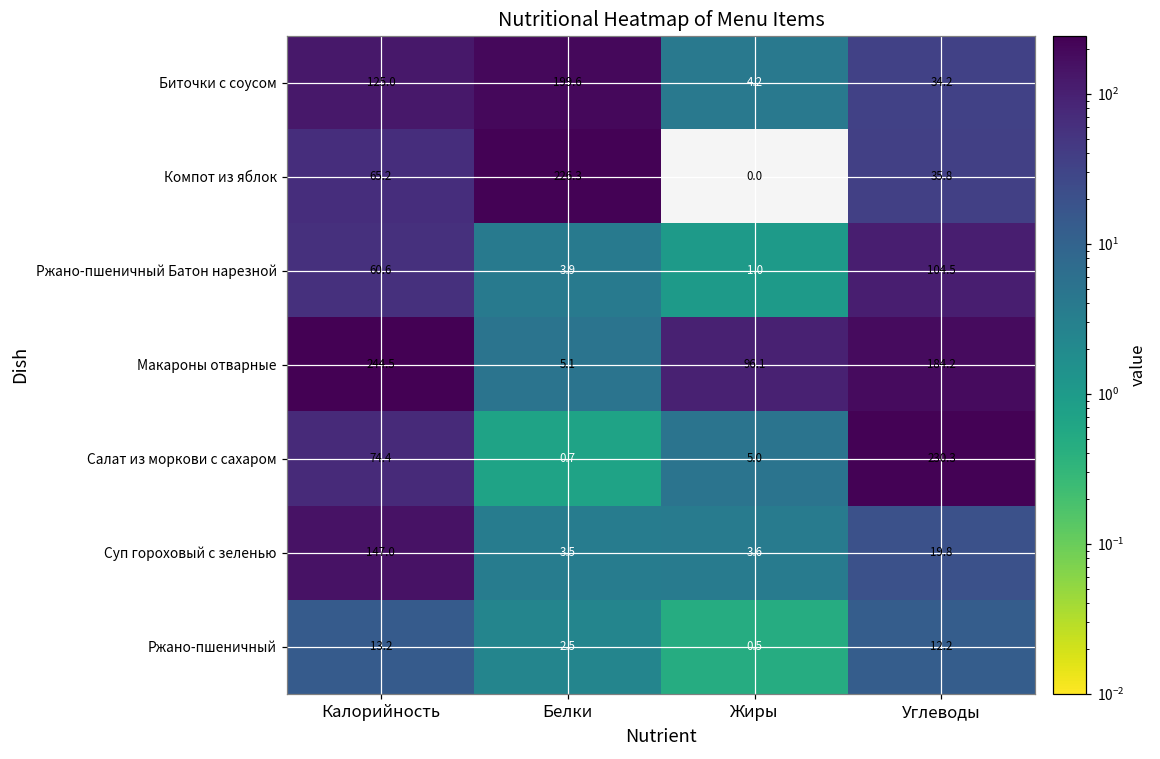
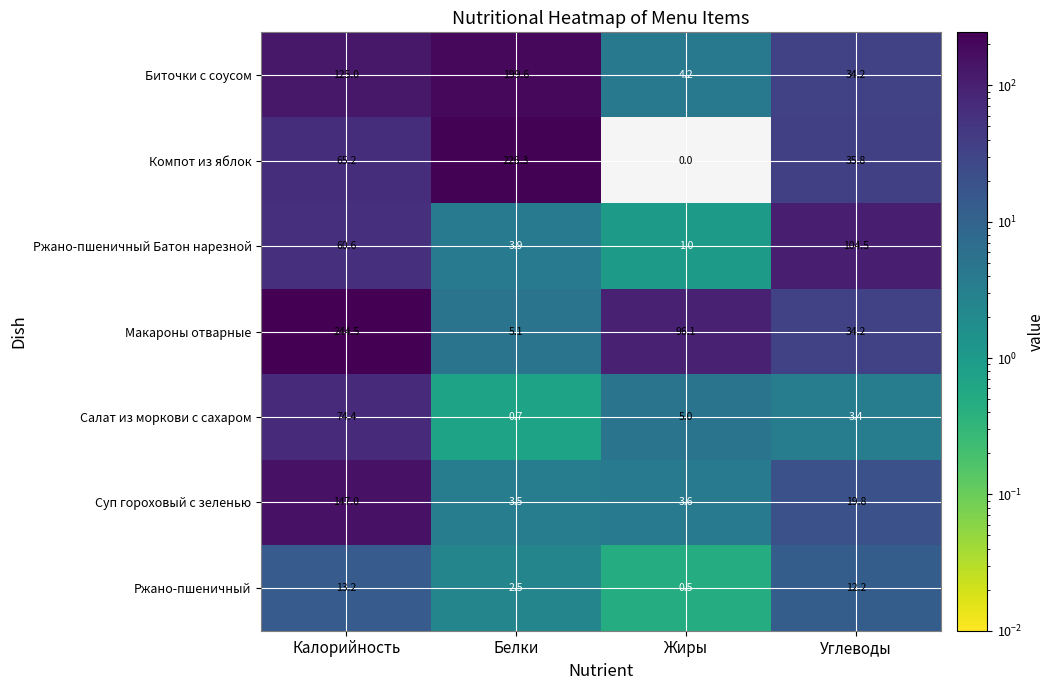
  {
    "Биточки с соусом": {
      "Калорийность": 125.0,
      "Белки": 199.6,
      "Жиры": 4.2,
      "Углеводы": 34.2
    },
    "Компот из яблок": {
      "Калорийность": 65.2,
      "Белки": 226.3,
      "Жиры": 0.0,
      "Углеводы": 35.8
    },
    "Ржано-пшеничный Батон нарезной": {
      "Калорийность": 60.6,
      "Белки": 3.9,
      "Жиры": 1.0,
      "Углеводы": 104.5
    },
    "Макароны отварные": {
      "Калорийность": 244.5,
      "Белки": 5.1,
      "Жиры": 96.1,
-     "Углеводы": 184.2
+     "Углеводы": 34.2
    },
    "Салат из моркови с сахаром": {
      "Калорийность": 74.4,
      "Белки": 0.7,
      "Жиры": 5.0,
-     "Углеводы": 230.3
+     "Углеводы": 3.4
    },
    "Суп гороховый с зеленью": {
      "Калорийность": 147.0,
      "Белки": 3.5,
      "Жиры": 3.6,
      "Углеводы": 19.8
    },
    "Ржано-пшеничный": {
      "Калорийность": 13.2,
      "Белки": 2.5,
      "Жиры": 0.5,
      "Углеводы": 12.2
    }
  }
